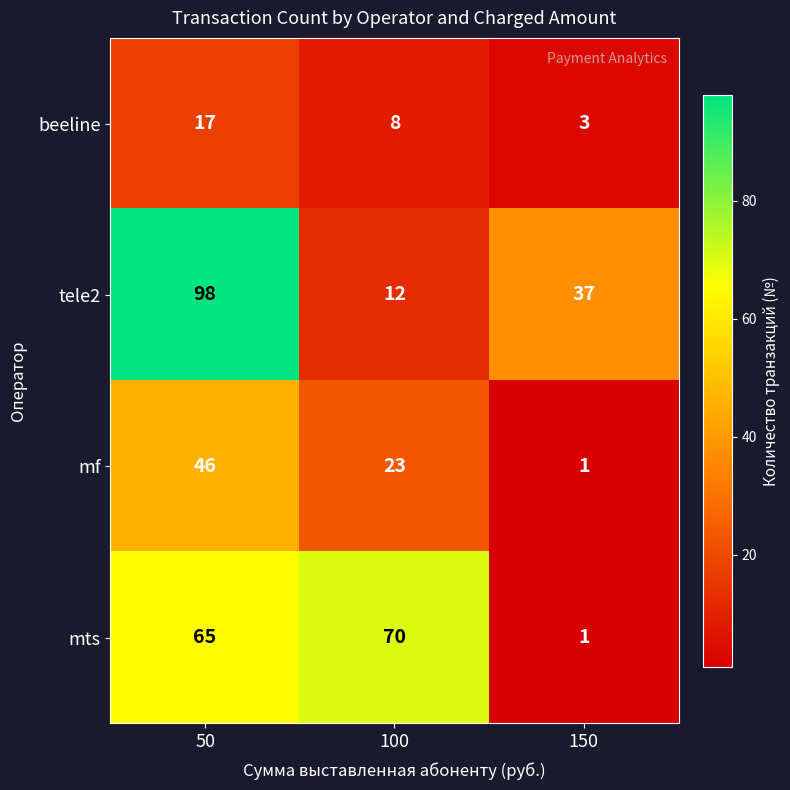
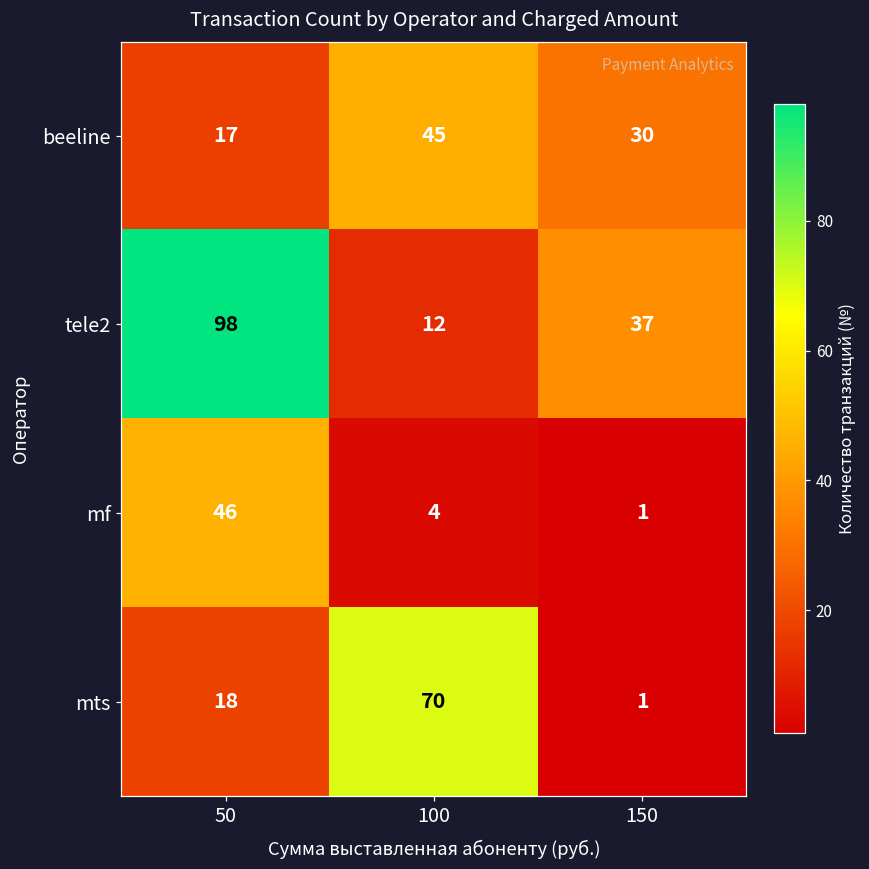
  {
    "beeline": {
      "50": 17,
-     "100": 8,
-     "150": 3
+     "100": 45,
+     "150": 30
    },
    "tele2": {
      "50": 98,
      "100": 12,
      "150": 37
    },
    "mf": {
      "50": 46,
-     "100": 23,
+     "100": 4,
      "150": 1
    },
    "mts": {
-     "50": 65,
+     "50": 18,
      "100": 70,
      "150": 1
    }
  }
